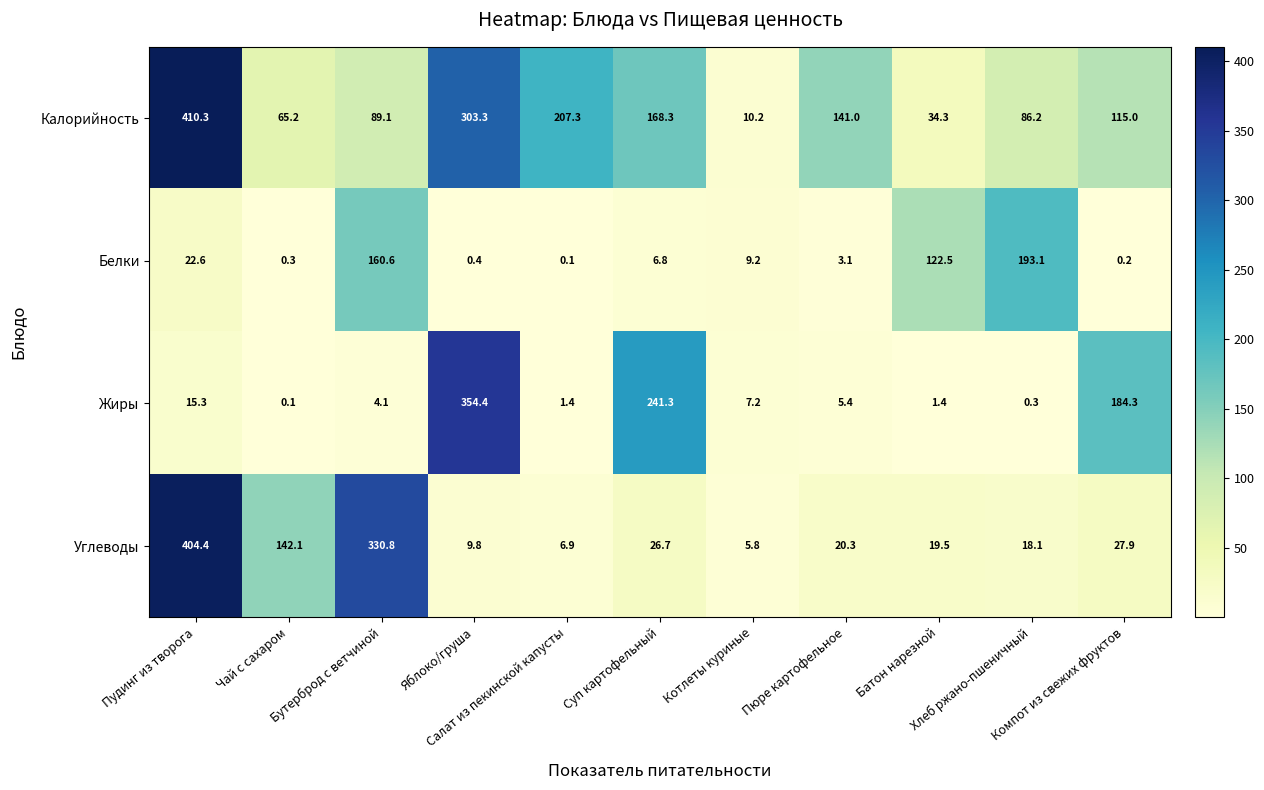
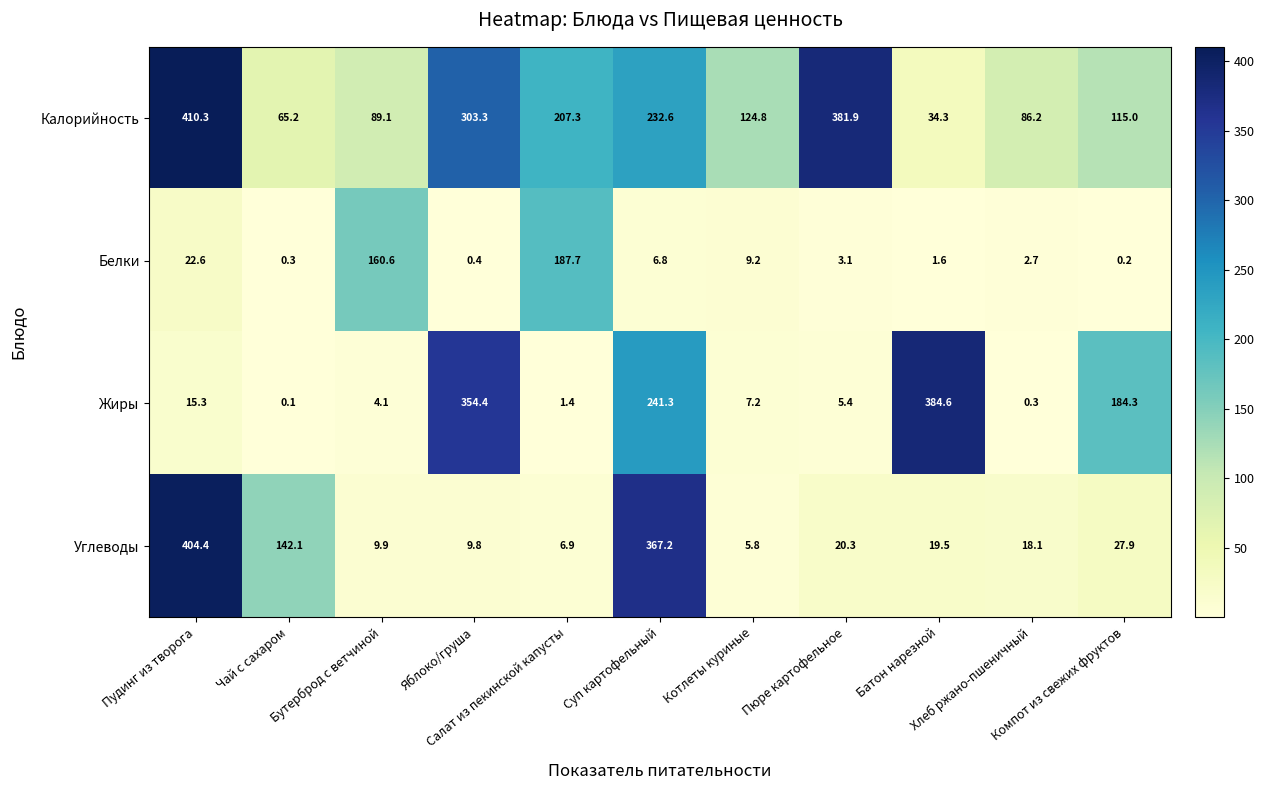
  {
    "Калорийность": {
      "Пудинг из творога": 410.3,
      "Чай с сахаром": 65.2,
      "Бутерброд с ветчиной": 89.1,
      "Яблоко/груша": 303.3,
      "Салат из пекинской капусты": 207.3,
-     "Суп картофельный": 168.3,
-     "Котлеты куриные": 10.2,
-     "Пюре картофельное": 141.0,
+     "Суп картофельный": 232.6,
+     "Котлеты куриные": 124.8,
+     "Пюре картофельное": 381.9,
      "Батон нарезной": 34.3,
      "Хлеб ржано-пшеничный": 86.2,
      "Компот из свежих фруктов": 115.0
    },
    "Белки": {
      "Пудинг из творога": 22.6,
      "Чай с сахаром": 0.3,
      "Бутерброд с ветчиной": 160.6,
      "Яблоко/груша": 0.4,
-     "Салат из пекинской капусты": 0.1,
+     "Салат из пекинской капусты": 187.7,
      "Суп картофельный": 6.8,
      "Котлеты куриные": 9.2,
      "Пюре картофельное": 3.1,
-     "Батон нарезной": 122.5,
-     "Хлеб ржано-пшеничный": 193.1,
+     "Батон нарезной": 1.6,
+     "Хлеб ржано-пшеничный": 2.7,
      "Компот из свежих фруктов": 0.2
    },
    "Жиры": {
      "Пудинг из творога": 15.3,
      "Чай с сахаром": 0.1,
      "Бутерброд с ветчиной": 4.1,
      "Яблоко/груша": 354.4,
      "Салат из пекинской капусты": 1.4,
      "Суп картофельный": 241.3,
      "Котлеты куриные": 7.2,
      "Пюре картофельное": 5.4,
-     "Батон нарезной": 1.4,
+     "Батон нарезной": 384.6,
      "Хлеб ржано-пшеничный": 0.3,
      "Компот из свежих фруктов": 184.3
    },
    "Углеводы": {
      "Пудинг из творога": 404.4,
      "Чай с сахаром": 142.1,
-     "Бутерброд с ветчиной": 330.8,
+     "Бутерброд с ветчиной": 9.9,
      "Яблоко/груша": 9.8,
      "Салат из пекинской капусты": 6.9,
-     "Суп картофельный": 26.7,
+     "Суп картофельный": 367.2,
      "Котлеты куриные": 5.8,
      "Пюре картофельное": 20.3,
      "Батон нарезной": 19.5,
      "Хлеб ржано-пшеничный": 18.1,
      "Компот из свежих фруктов": 27.9
    }
  }
